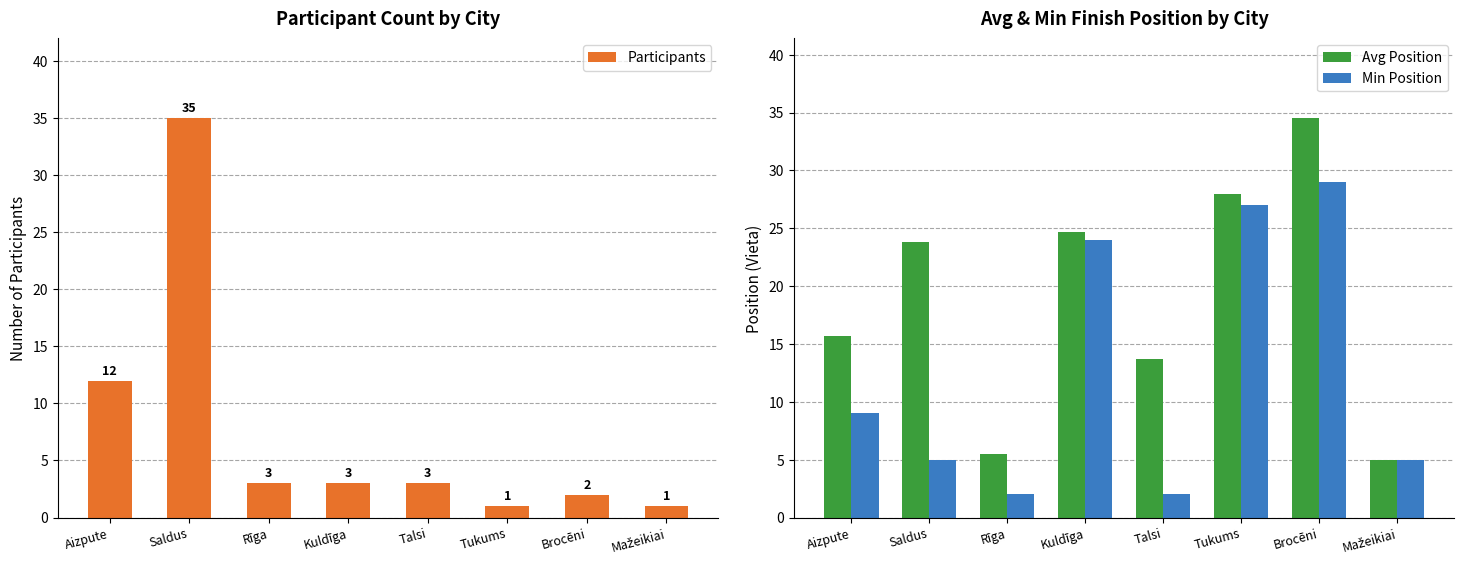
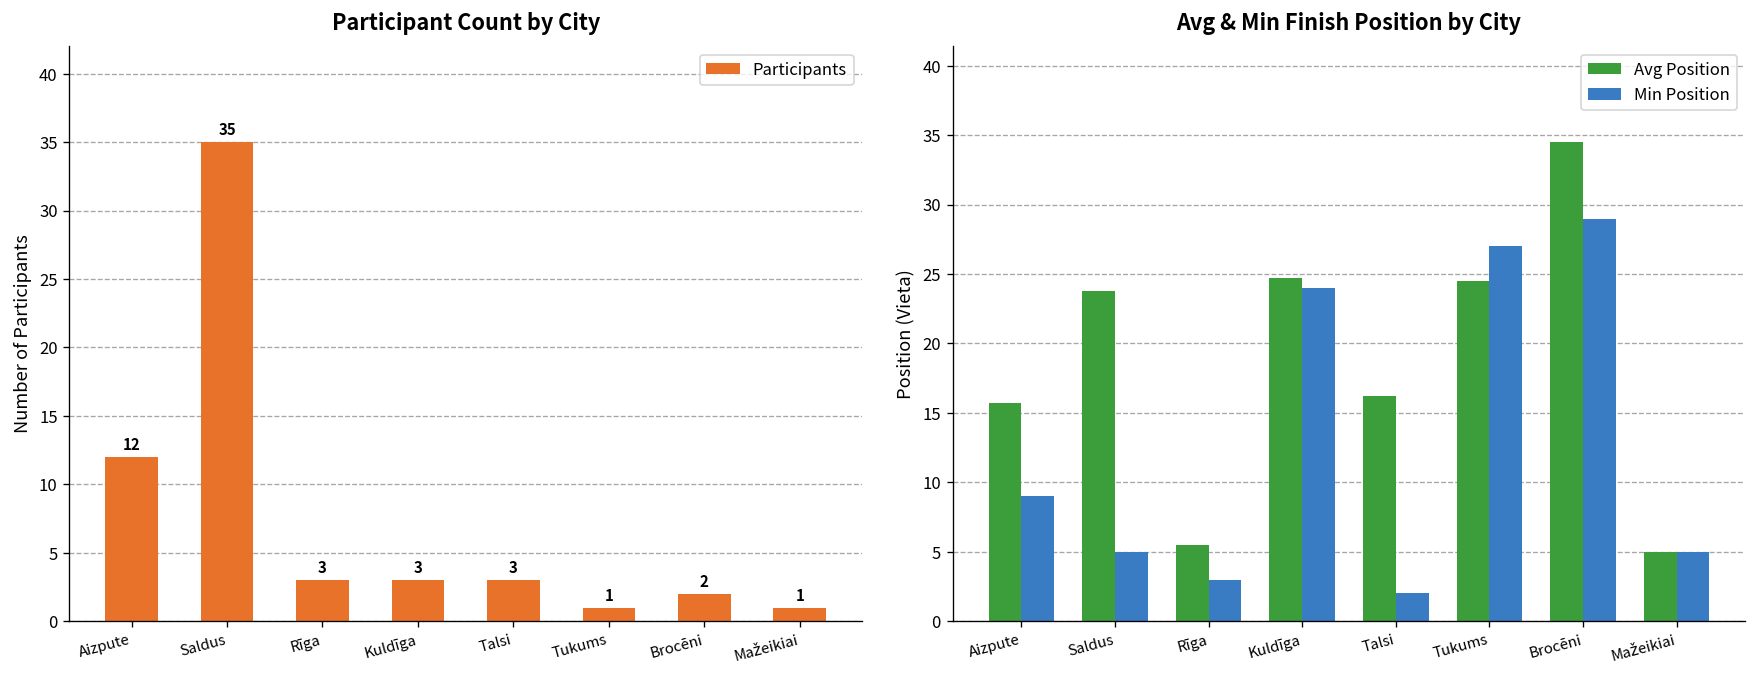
  {
    "Participant Count by City": {
      "Aizpute": 12,
      "Saldus": 35,
      "Rīga": 3,
      "Kuldīga": 3,
      "Talsi": 3,
      "Tukums": 1,
      "Brocēni": 2,
      "Mažeikiai": 1
    },
    "Avg & Min Finish Position by City": {
      "Avg Position": {
        "Aizpute": 15.7,
        "Saldus": 23.8,
        "Rīga": 5.5,
        "Kuldīga": 24.7,
-       "Talsi": 13.7,
-       "Tukums": 28.0,
+       "Talsi": 16.2,
+       "Tukums": 24.5,
        "Brocēni": 34.5,
        "Mažeikiai": 5.0
      },
      "Min Position": {
        "Aizpute": 9,
        "Saldus": 5,
-       "Rīga": 2,
+       "Rīga": 3,
        "Kuldīga": 24,
        "Talsi": 2,
        "Tukums": 27,
        "Brocēni": 29,
        "Mažeikiai": 5
      }
    }
  }
